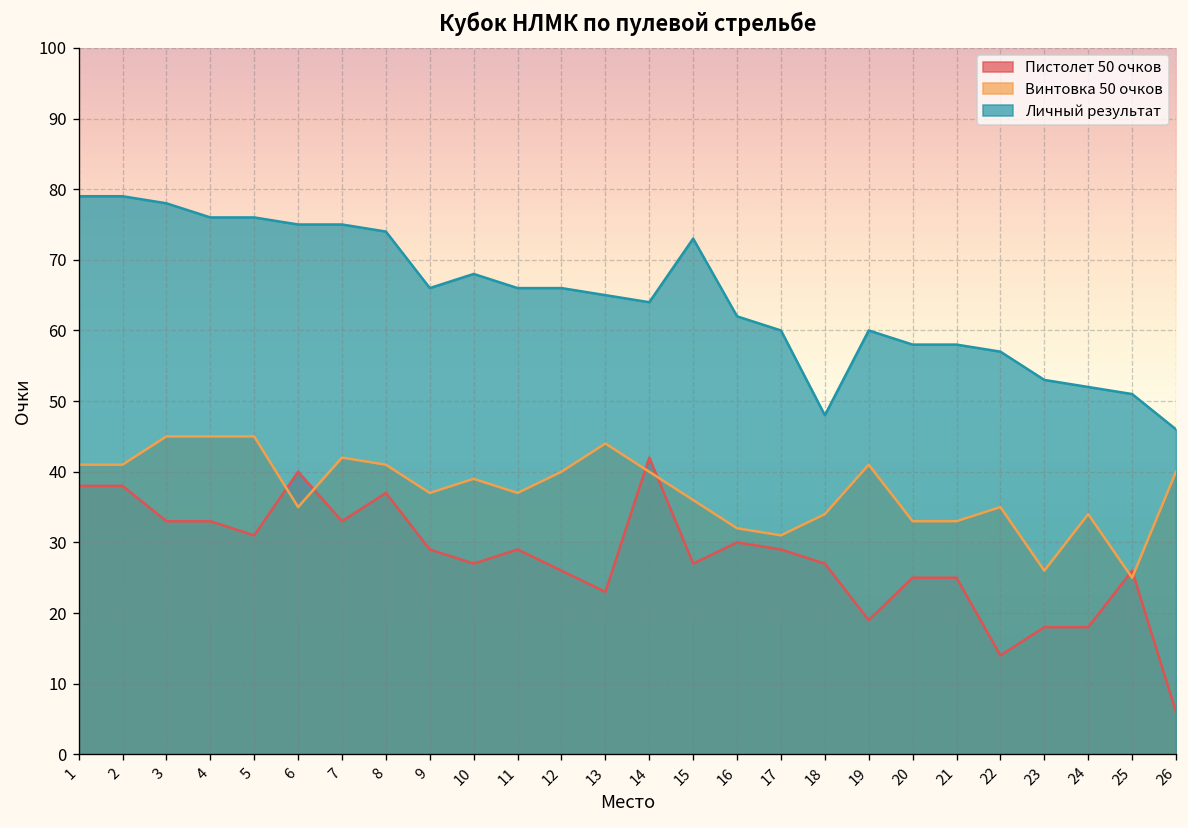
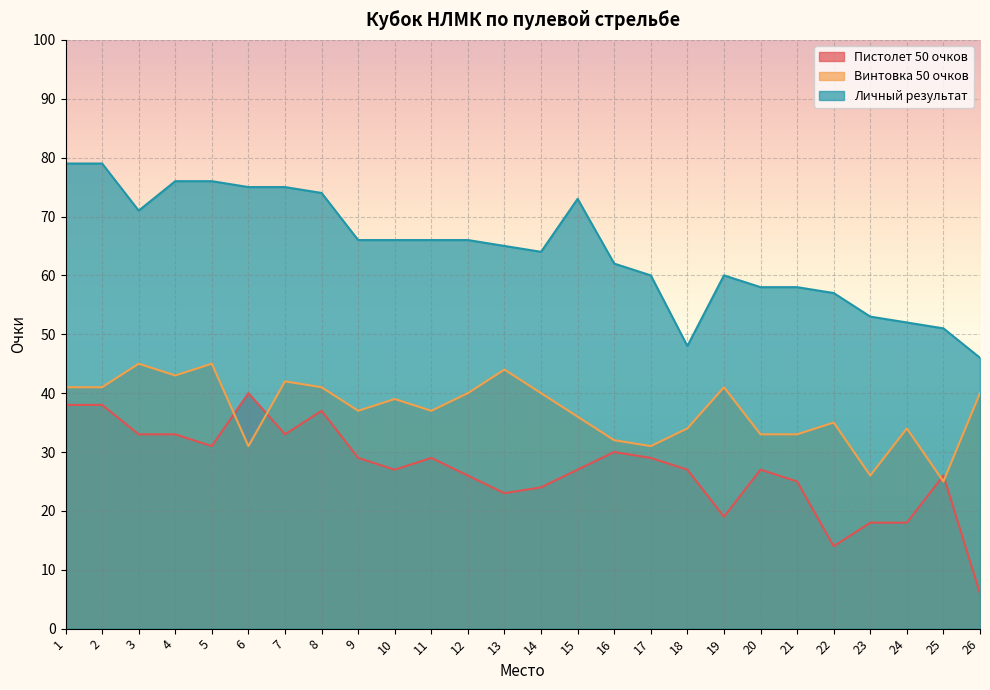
  {
    "Пистолет 50 очков": {
      "1": 38,
      "2": 38,
      "3": 33,
      "4": 33,
      "5": 31,
      "6": 40,
      "7": 33,
      "8": 37,
      "9": 29,
      "10": 27,
      "11": 29,
      "12": 26,
      "13": 23,
-     "14": 42,
+     "14": 24,
      "15": 27,
      "16": 30,
      "17": 29,
      "18": 27,
      "19": 19,
-     "20": 25,
+     "20": 27,
      "21": 25,
      "22": 14,
      "23": 18,
      "24": 18,
      "25": 26,
      "26": 6
    },
    "Винтовка 50 очков": {
      "1": 41,
      "2": 41,
      "3": 45,
-     "4": 45,
+     "4": 43,
      "5": 45,
-     "6": 35,
+     "6": 31,
      "7": 42,
      "8": 41,
      "9": 37,
      "10": 39,
      "11": 37,
      "12": 40,
      "13": 44,
      "14": 40,
      "15": 36,
      "16": 32,
      "17": 31,
      "18": 34,
      "19": 41,
      "20": 33,
      "21": 33,
      "22": 35,
      "23": 26,
      "24": 34,
      "25": 25,
      "26": 40
    },
    "Личный результат": {
      "1": 79,
      "2": 79,
-     "3": 78,
+     "3": 71,
      "4": 76,
      "5": 76,
      "6": 75,
      "7": 75,
      "8": 74,
      "9": 66,
-     "10": 68,
+     "10": 66,
      "11": 66,
      "12": 66,
      "13": 65,
      "14": 64,
      "15": 73,
      "16": 62,
      "17": 60,
      "18": 48,
      "19": 60,
      "20": 58,
      "21": 58,
      "22": 57,
      "23": 53,
      "24": 52,
      "25": 51,
      "26": 46
    }
  }
